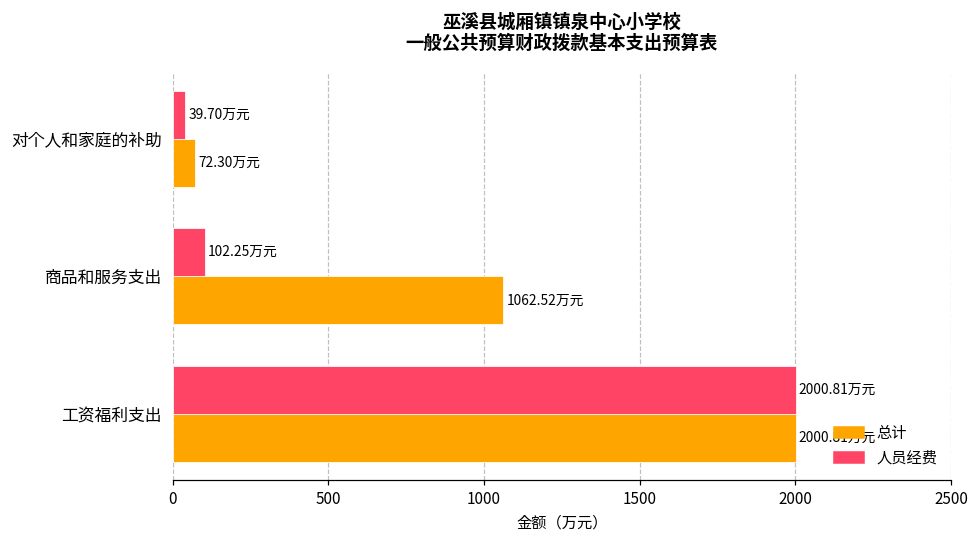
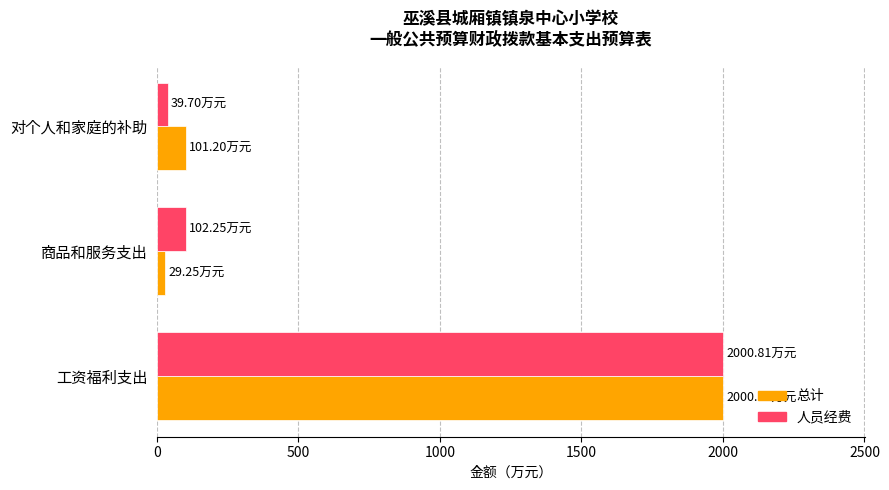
  {
    "总计": {
-     "对个人和家庭的补助": 72.30,
-     "商品和服务支出": 1062.52,
+     "对个人和家庭的补助": 101.20,
+     "商品和服务支出": 29.25,
      "工资福利支出": 2000.81
    },
    "人员经费": {
      "对个人和家庭的补助": 39.70,
      "商品和服务支出": 102.25,
      "工资福利支出": 2000.81
    }
  }
